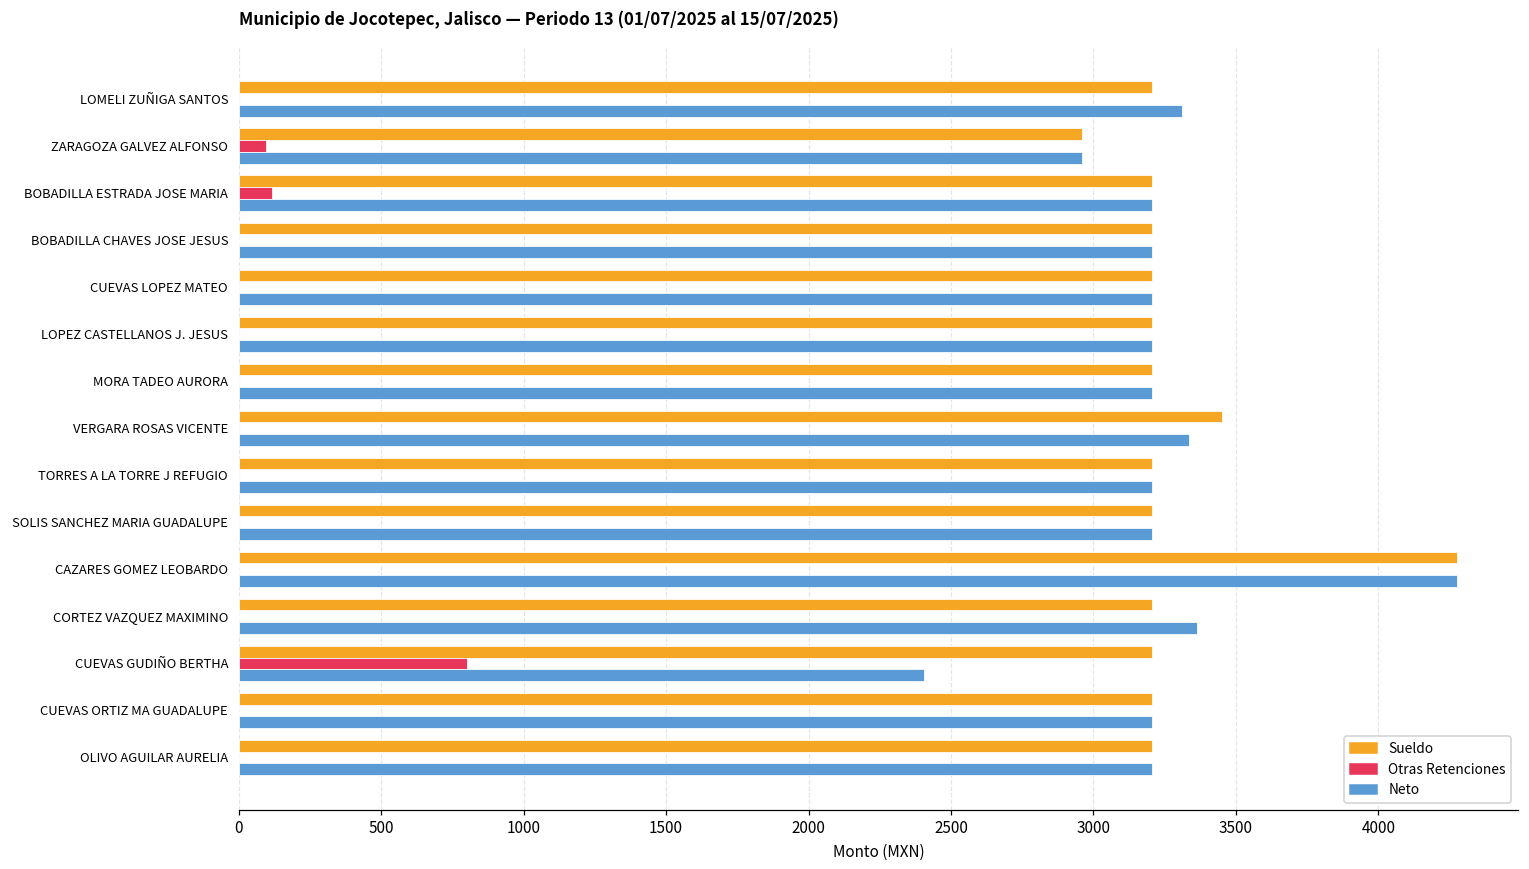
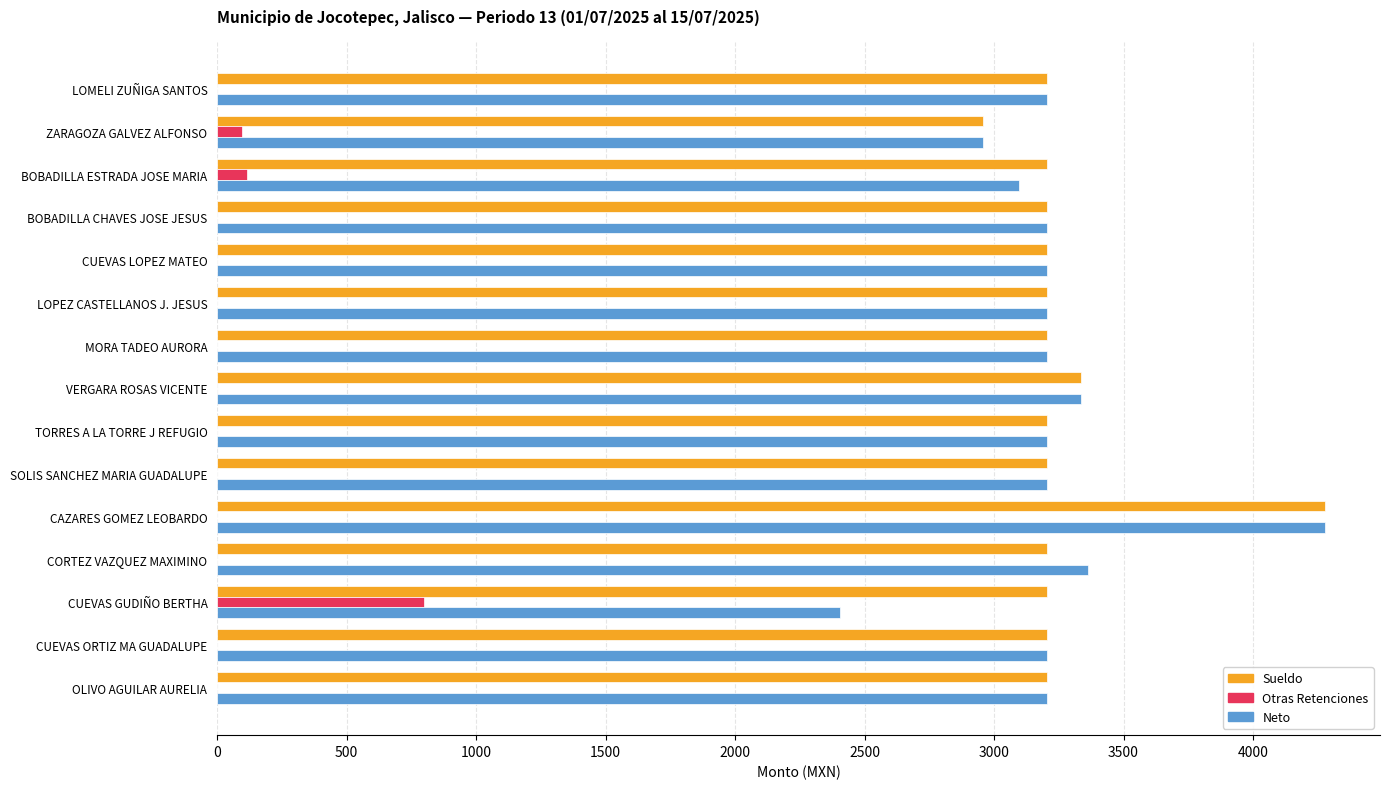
  {
    "Sueldo": {
      "LOMELI ZUÑIGA SANTOS": 3210,
      "ZARAGOZA GALVEZ ALFONSO": 2960,
      "BOBADILLA ESTRADA JOSE MARIA": 3210,
      "BOBADILLA CHAVES JOSE JESUS": 3210,
      "CUEVAS LOPEZ MATEO": 3210,
      "LOPEZ CASTELLANOS J. JESUS": 3210,
      "MORA TADEO AURORA": 3210,
-     "VERGARA ROSAS VICENTE": 3450,
+     "VERGARA ROSAS VICENTE": 3340,
      "TORRES A LA TORRE J REFUGIO": 3210,
      "SOLIS SANCHEZ MARIA GUADALUPE": 3210,
      "CAZARES GOMEZ LEOBARDO": 4280,
      "CORTEZ VAZQUEZ MAXIMINO": 3210,
      "CUEVAS GUDIÑO BERTHA": 3210,
      "CUEVAS ORTIZ MA GUADALUPE": 3210,
      "OLIVO AGUILAR AURELIA": 3210
    },
    "Otras Retenciones": {
      "LOMELI ZUÑIGA SANTOS": 0,
      "ZARAGOZA GALVEZ ALFONSO": 100,
      "BOBADILLA ESTRADA JOSE MARIA": 120,
      "BOBADILLA CHAVES JOSE JESUS": 0,
      "CUEVAS LOPEZ MATEO": 0,
      "LOPEZ CASTELLANOS J. JESUS": 0,
      "MORA TADEO AURORA": 0,
      "VERGARA ROSAS VICENTE": 0,
      "TORRES A LA TORRE J REFUGIO": 0,
      "SOLIS SANCHEZ MARIA GUADALUPE": 0,
      "CAZARES GOMEZ LEOBARDO": 0,
      "CORTEZ VAZQUEZ MAXIMINO": 0,
      "CUEVAS GUDIÑO BERTHA": 800,
      "CUEVAS ORTIZ MA GUADALUPE": 0,
      "OLIVO AGUILAR AURELIA": 0
    },
    "Neto": {
-     "LOMELI ZUÑIGA SANTOS": 3310,
+     "LOMELI ZUÑIGA SANTOS": 3210,
      "ZARAGOZA GALVEZ ALFONSO": 2960,
-     "BOBADILLA ESTRADA JOSE MARIA": 3210,
+     "BOBADILLA ESTRADA JOSE MARIA": 3100,
      "BOBADILLA CHAVES JOSE JESUS": 3210,
      "CUEVAS LOPEZ MATEO": 3210,
      "LOPEZ CASTELLANOS J. JESUS": 3210,
      "MORA TADEO AURORA": 3210,
      "VERGARA ROSAS VICENTE": 3340,
      "TORRES A LA TORRE J REFUGIO": 3210,
      "SOLIS SANCHEZ MARIA GUADALUPE": 3210,
      "CAZARES GOMEZ LEOBARDO": 4280,
      "CORTEZ VAZQUEZ MAXIMINO": 3360,
      "CUEVAS GUDIÑO BERTHA": 2410,
      "CUEVAS ORTIZ MA GUADALUPE": 3210,
      "OLIVO AGUILAR AURELIA": 3210
    }
  }
